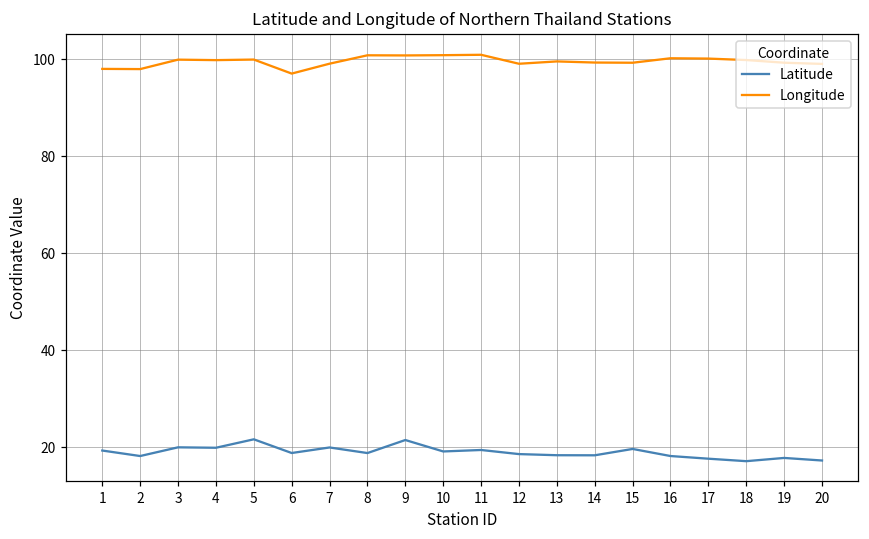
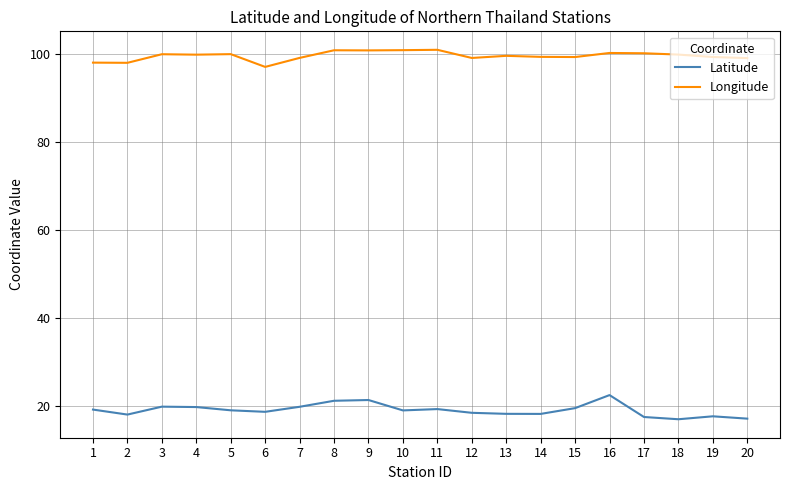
  {
    "Latitude": {
      "1": 19,
      "2": 18,
      "3": 20,
      "4": 20,
-     "5": 22,
+     "5": 19,
      "6": 19,
      "7": 20,
-     "8": 19,
+     "8": 21,
      "9": 21,
      "10": 19,
      "11": 19,
      "12": 19,
      "13": 18,
      "14": 18,
      "15": 20,
-     "16": 18,
+     "16": 23,
      "17": 18,
      "18": 17,
      "19": 18,
      "20": 17
    },
    "Longitude": {
      "1": 98,
      "2": 98,
      "3": 100,
      "4": 100,
      "5": 100,
      "6": 97,
      "7": 99,
      "8": 101,
      "9": 101,
      "10": 101,
      "11": 101,
      "12": 99,
      "13": 100,
      "14": 99,
      "15": 99,
      "16": 100,
      "17": 100
    }
  }
